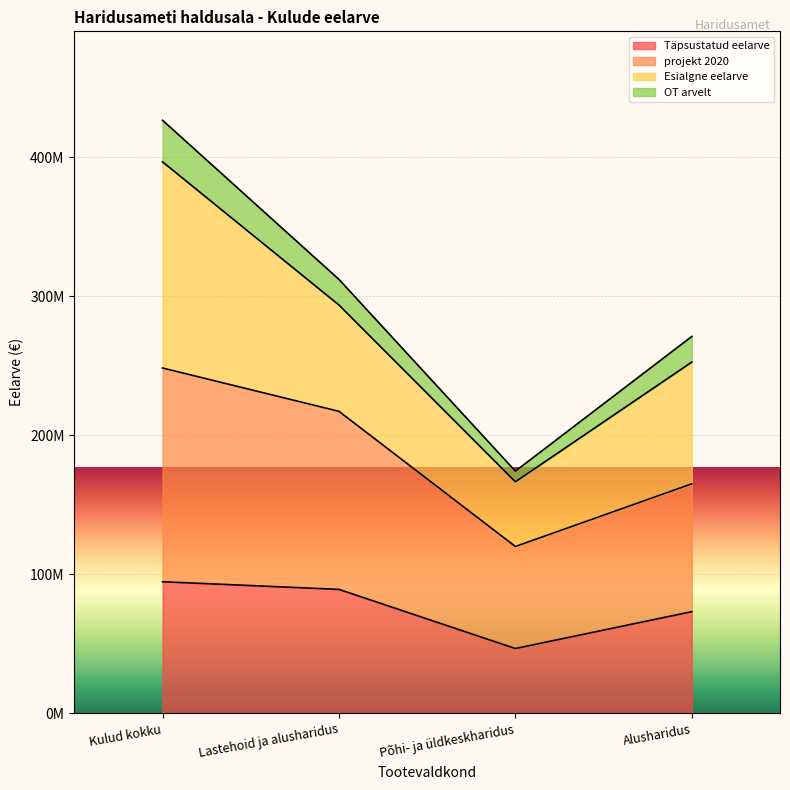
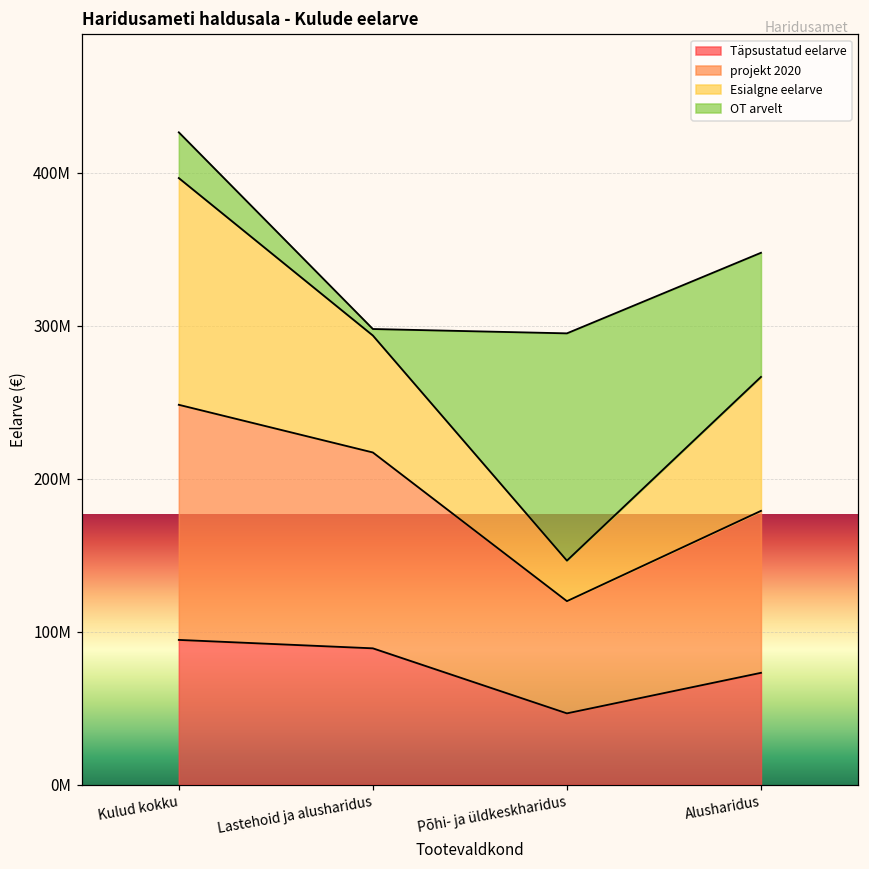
  {
    "Täpsustatud eelarve": {
      "Kulud kokku": 95000000,
      "Lastehoid ja alusharidus": 89000000,
      "Põhi- ja üldkeskharidus": 47000000,
      "Alusharidus": 73000000
    },
    "projekt 2020": {
      "Kulud kokku": 154000000,
      "Lastehoid ja alusharidus": 128000000,
      "Põhi- ja üldkeskharidus": 73000000,
-     "Alusharidus": 92000000
+     "Alusharidus": 106000000
    },
    "Esialgne eelarve": {
      "Kulud kokku": 148000000,
      "Lastehoid ja alusharidus": 76000000,
-     "Põhi- ja üldkeskharidus": 47000000,
+     "Põhi- ja üldkeskharidus": 26000000,
      "Alusharidus": 88000000
    },
    "OT arvelt": {
      "Kulud kokku": 30000000,
-     "Lastehoid ja alusharidus": 18000000,
-     "Põhi- ja üldkeskharidus": 8000000,
-     "Alusharidus": 18000000
+     "Lastehoid ja alusharidus": 4000000,
+     "Põhi- ja üldkeskharidus": 149000000,
+     "Alusharidus": 81000000
    }
  }
